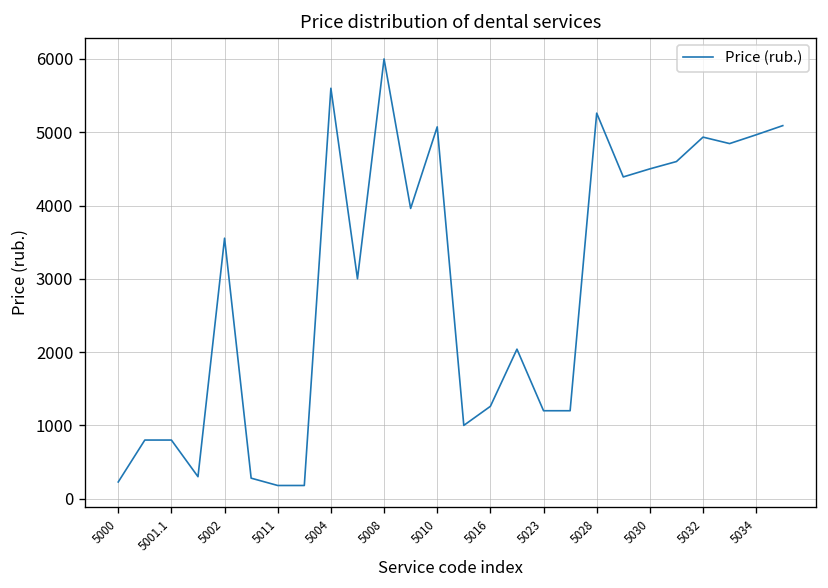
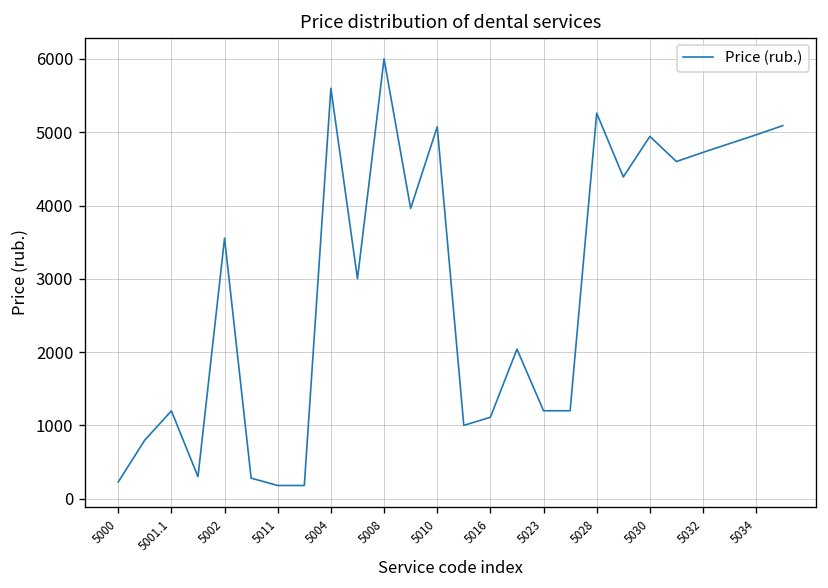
  {
    "5000": 200,
-   "5001.1": 800,
+   "5001.1": 1200,
    "5002": 3600,
    "5011": 200,
    "5004": 5600,
    "5008": 6000,
    "5010": 5100,
-   "5016": 1300,
+   "5016": 1100,
    "5023": 1200,
    "5028": 5300,
-   "5030": 4500,
-   "5032": 4900,
+   "5030": 4900,
+   "5032": 4700,
    "5034": 5000
  }
